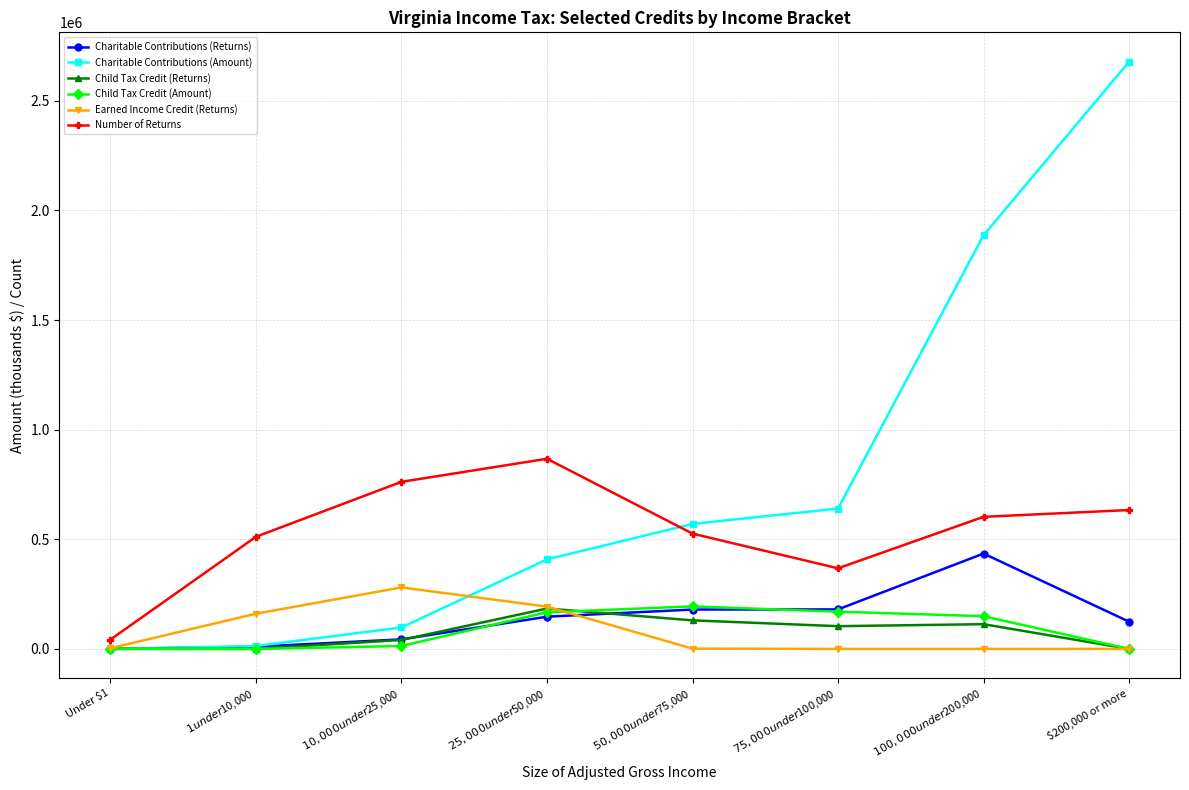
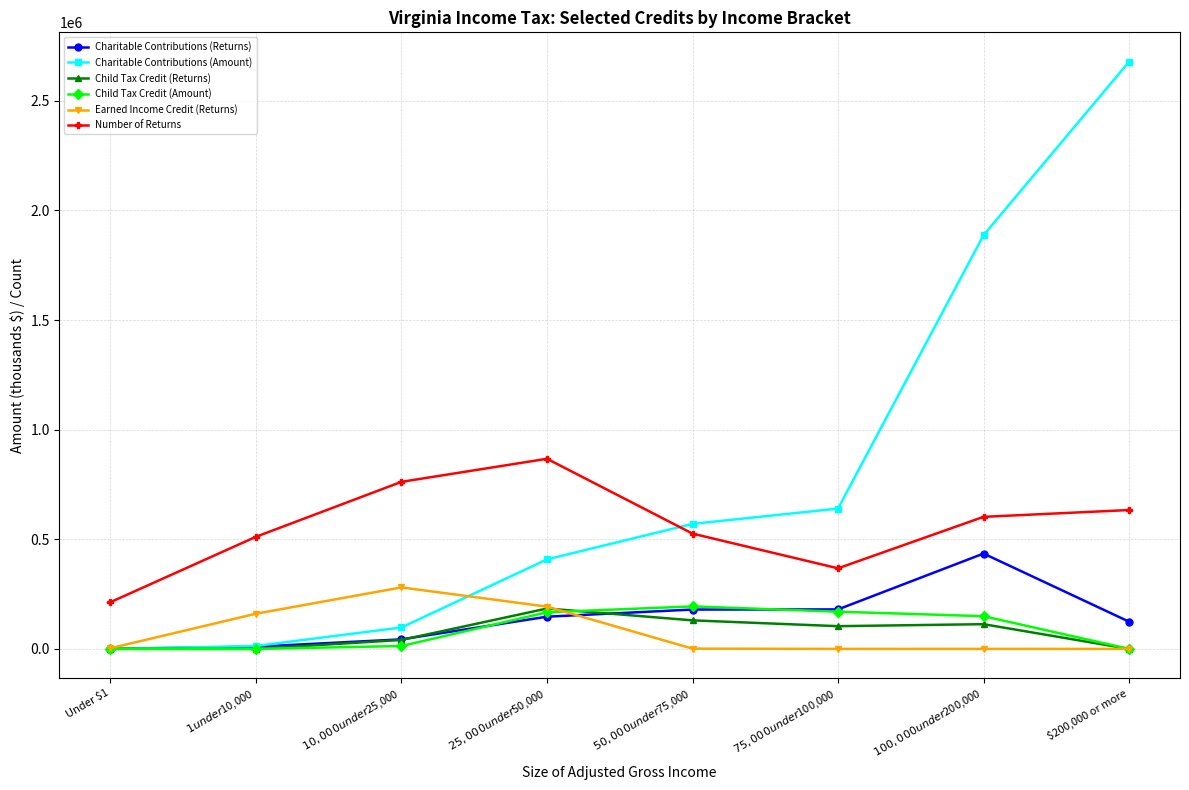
  {
    "Charitable Contributions (Returns)": {
      "$200,000 or more": 120000
    },
    "Charitable Contributions (Amount)": {
      "$200,000 or more": 2680000
    },
    "Number of Returns": {
-     "Under $1": 40000,
+     "Under $1": 210000,
      "$200,000 or more": 630000
    }
  }
